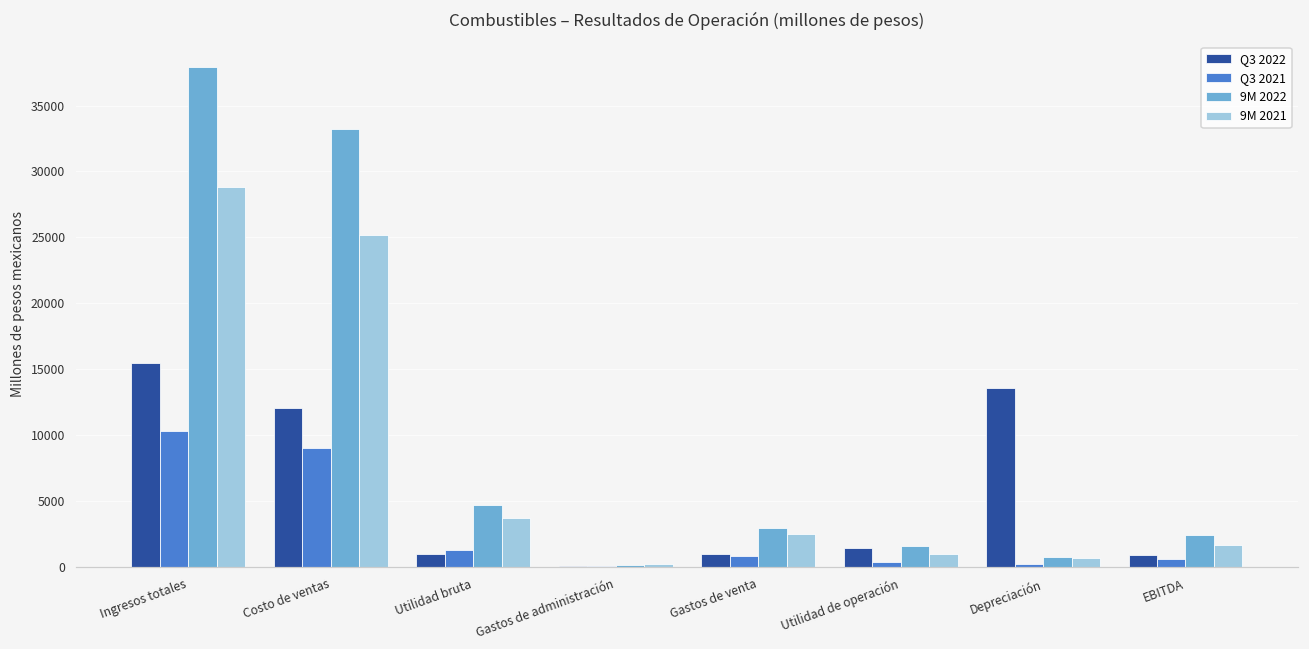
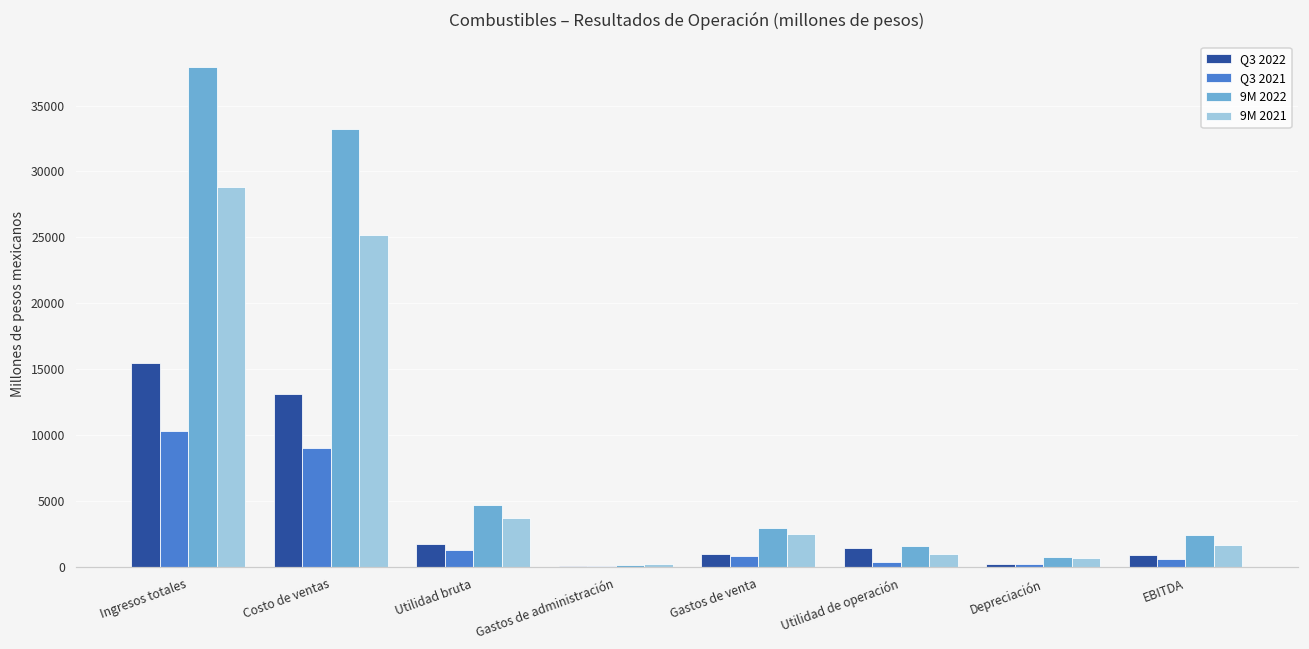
  {
    "Q3 2022": {
      "Ingresos totales": 15500,
-     "Costo de ventas": 12100,
-     "Utilidad bruta": 1000,
+     "Costo de ventas": 13100,
+     "Utilidad bruta": 1800,
      "Gastos de venta": 1000,
      "Utilidad de operación": 1400,
-     "Depreciación": 13600,
+     "Depreciación": 300,
      "EBITDA": 1000
    }
  }
